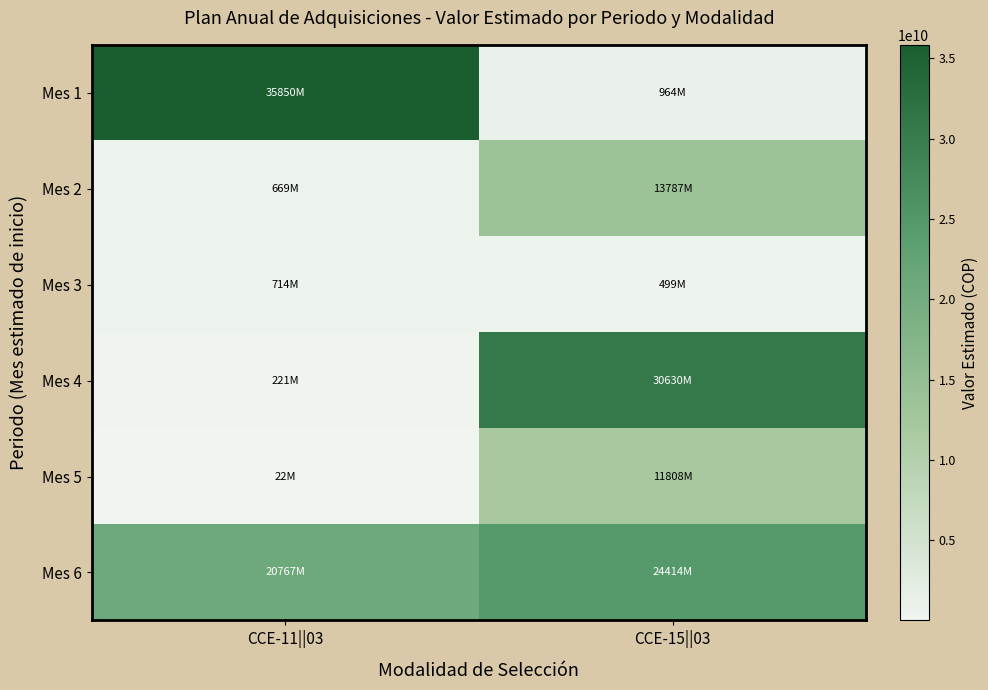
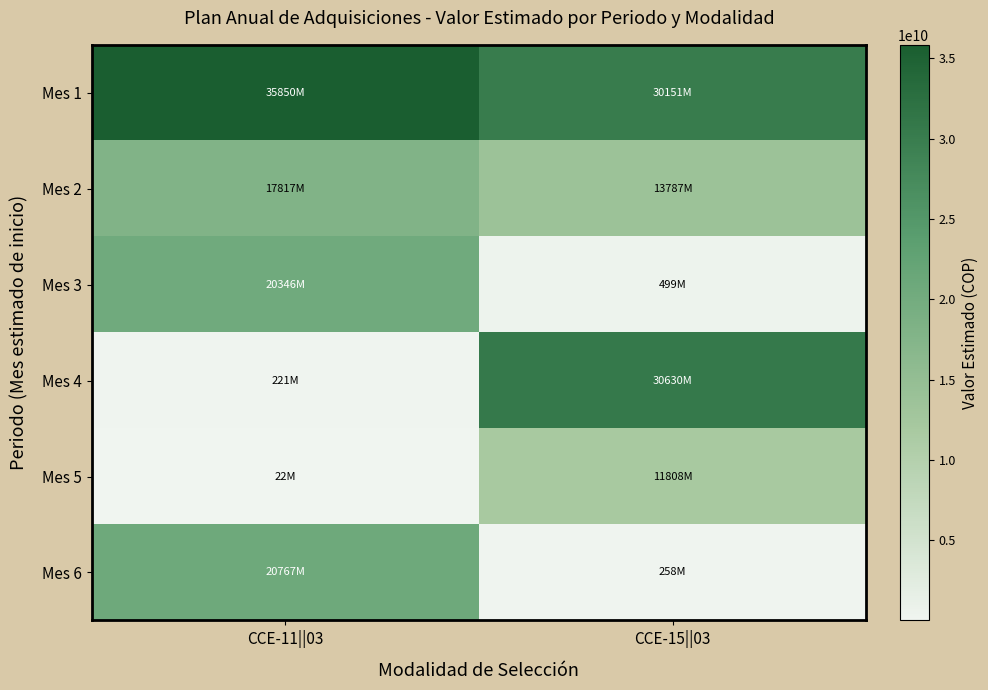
  {
    "Mes 1": {
      "CCE-11||03": "35850M",
-     "CCE-15||03": "964M"
+     "CCE-15||03": "30151M"
    },
    "Mes 2": {
-     "CCE-11||03": "669M",
+     "CCE-11||03": "17817M",
      "CCE-15||03": "13787M"
    },
    "Mes 3": {
-     "CCE-11||03": "714M",
+     "CCE-11||03": "20346M",
      "CCE-15||03": "499M"
    },
    "Mes 4": {
      "CCE-11||03": "221M",
      "CCE-15||03": "30630M"
    },
    "Mes 5": {
      "CCE-11||03": "22M",
      "CCE-15||03": "11808M"
    },
    "Mes 6": {
      "CCE-11||03": "20767M",
-     "CCE-15||03": "24414M"
+     "CCE-15||03": "258M"
    }
  }
